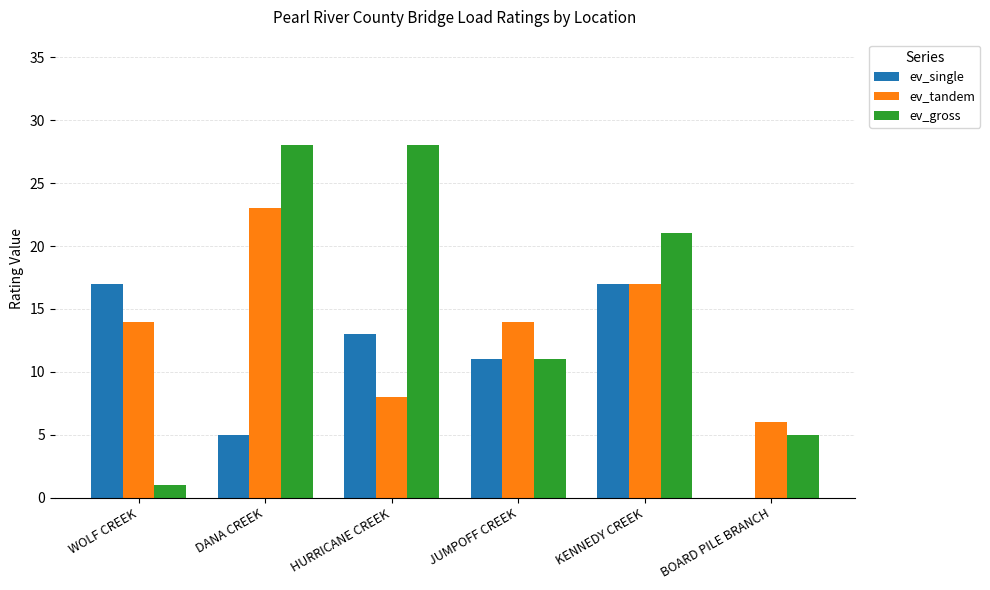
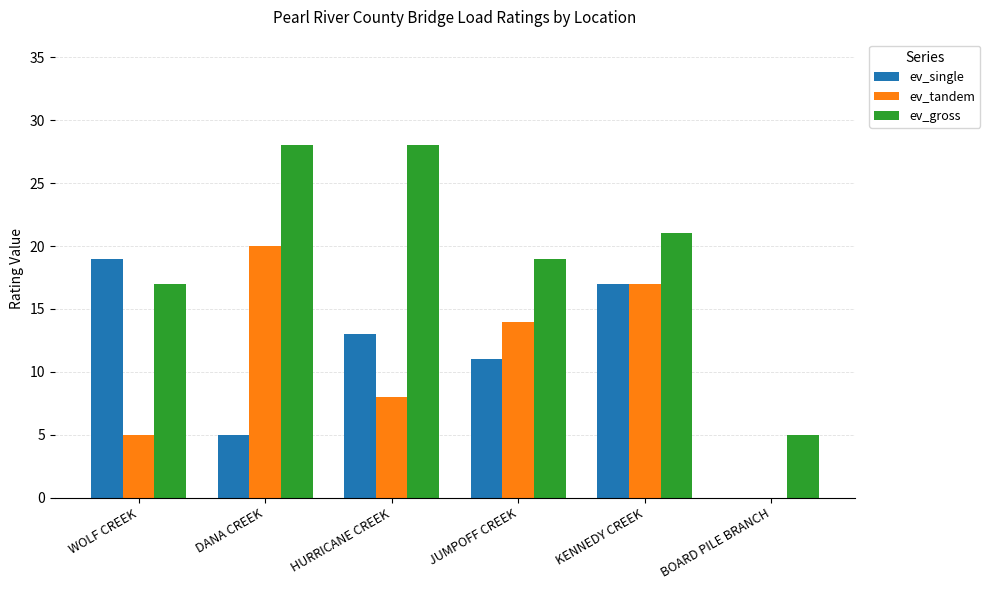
  {
    "ev_single": {
-     "WOLF CREEK": 17,
+     "WOLF CREEK": 19,
      "DANA CREEK": 5,
      "HURRICANE CREEK": 13,
      "JUMPOFF CREEK": 11,
      "KENNEDY CREEK": 17,
      "BOARD PILE BRANCH": 0
    },
    "ev_tandem": {
-     "WOLF CREEK": 14,
-     "DANA CREEK": 23,
+     "WOLF CREEK": 5,
+     "DANA CREEK": 20,
      "HURRICANE CREEK": 8,
      "JUMPOFF CREEK": 14,
      "KENNEDY CREEK": 17,
-     "BOARD PILE BRANCH": 6
+     "BOARD PILE BRANCH": 0
    },
    "ev_gross": {
-     "WOLF CREEK": 1,
+     "WOLF CREEK": 17,
      "DANA CREEK": 28,
      "HURRICANE CREEK": 28,
-     "JUMPOFF CREEK": 11,
+     "JUMPOFF CREEK": 19,
      "KENNEDY CREEK": 21,
      "BOARD PILE BRANCH": 5
    }
  }
